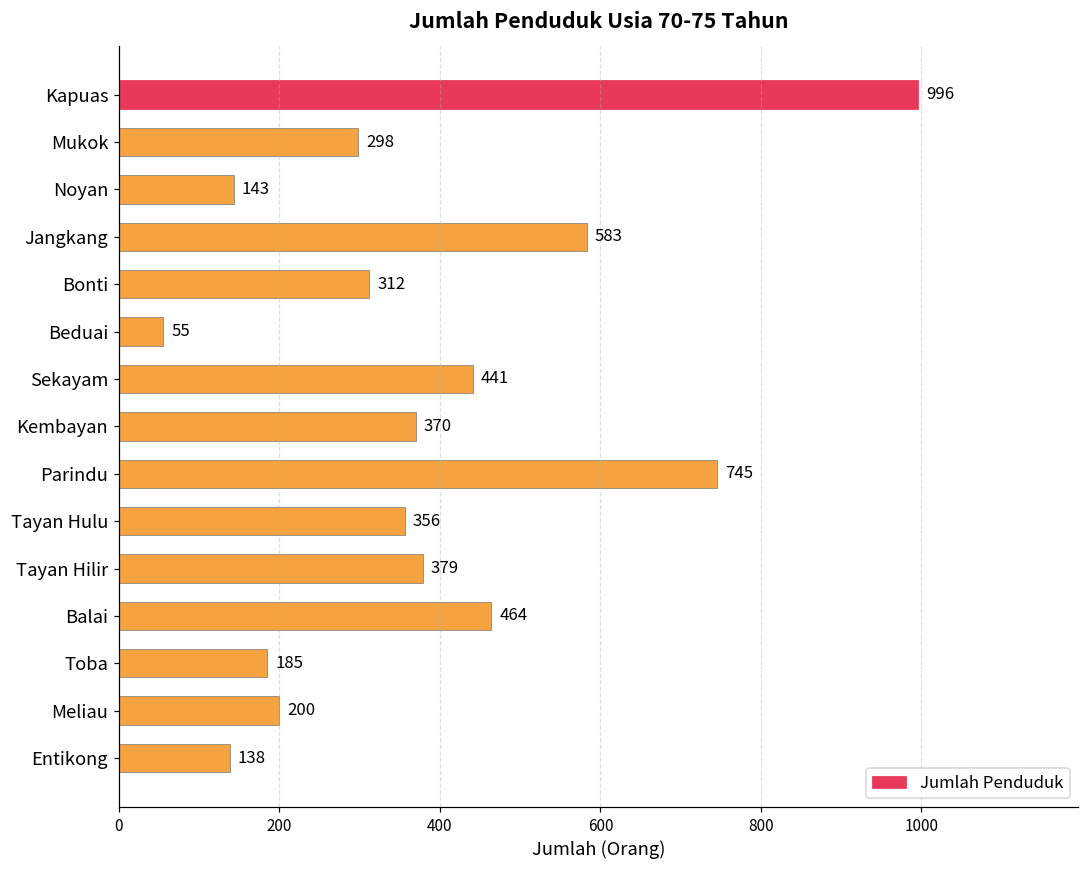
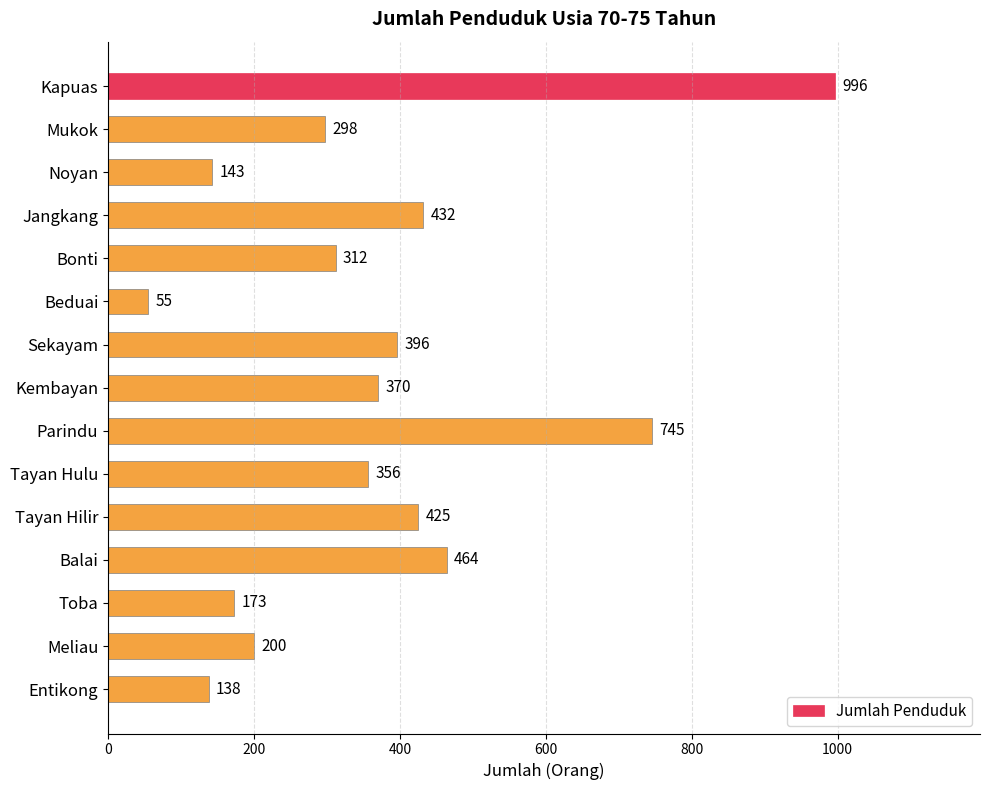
  {
    "Kapuas": 996,
    "Mukok": 298,
    "Noyan": 143,
-   "Jangkang": 583,
+   "Jangkang": 432,
    "Bonti": 312,
    "Beduai": 55,
-   "Sekayam": 441,
+   "Sekayam": 396,
    "Kembayan": 370,
    "Parindu": 745,
    "Tayan Hulu": 356,
-   "Tayan Hilir": 379,
+   "Tayan Hilir": 425,
    "Balai": 464,
-   "Toba": 185,
+   "Toba": 173,
    "Meliau": 200,
    "Entikong": 138
  }
